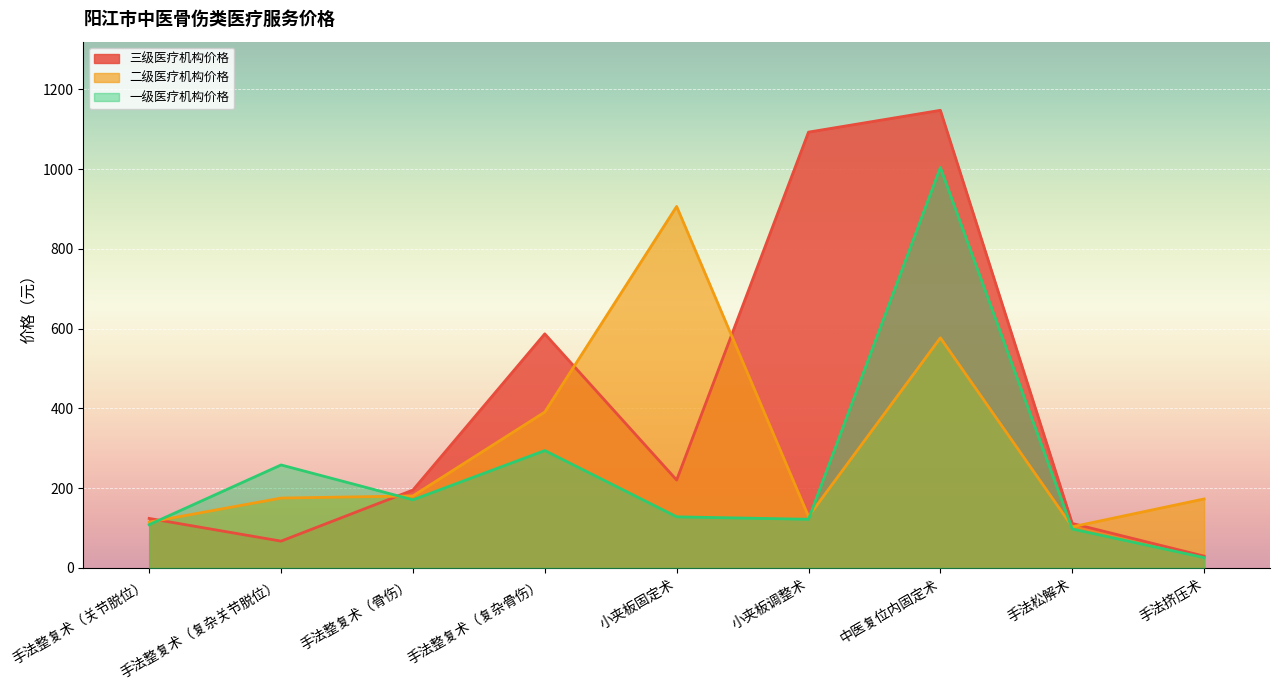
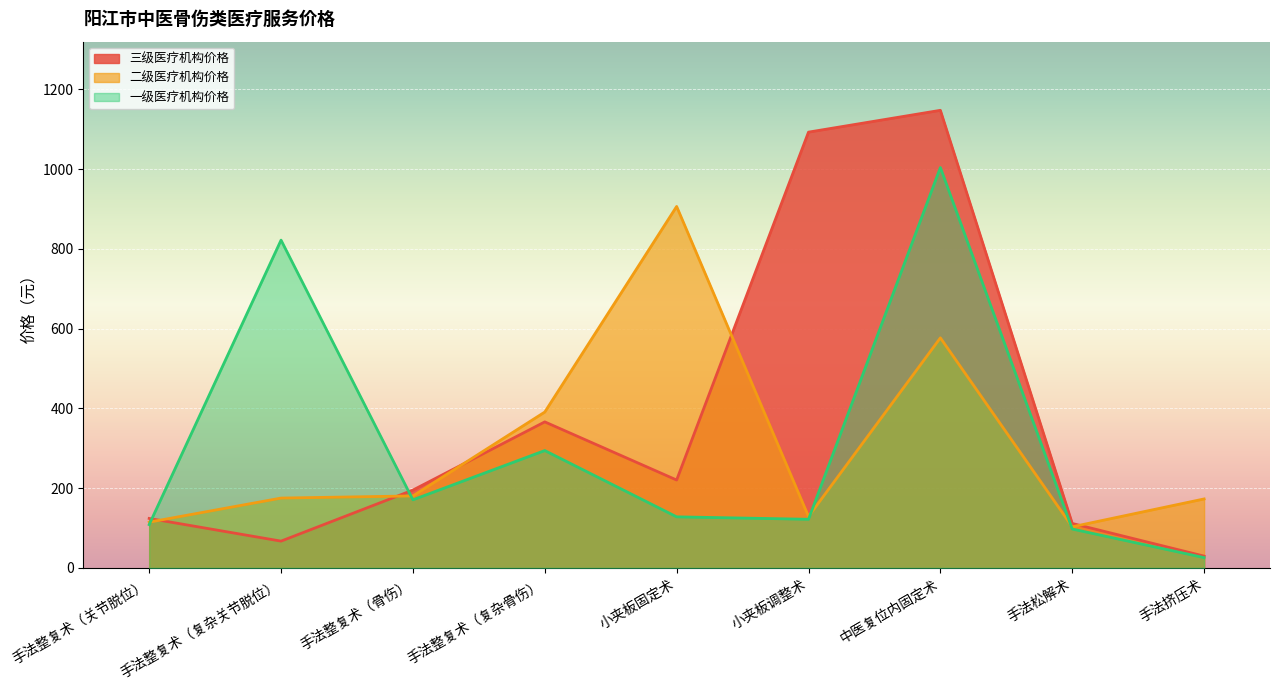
  {
    "三级医疗机构价格": {
      "手法整复术（关节脱位）": 120,
      "手法整复术（复杂关节脱位）": 70,
      "手法整复术（骨伤）": 200,
-     "手法整复术（复杂骨伤）": 590,
+     "手法整复术（复杂骨伤）": 370,
      "小夹板固定术": 220,
      "小夹板调整术": 1090,
      "中医复位内固定术": 1150,
      "手法松解术": 110
    },
    "二级医疗机构价格": {
      "手法整复术（复杂关节脱位）": 180,
      "手法整复术（骨伤）": 180,
      "手法整复术（复杂骨伤）": 390,
      "小夹板固定术": 910,
      "小夹板调整术": 130,
      "中医复位内固定术": 580,
      "手法挤压术": 170
    },
    "一级医疗机构价格": {
-     "手法整复术（复杂关节脱位）": 260,
+     "手法整复术（复杂关节脱位）": 820,
      "手法整复术（骨伤）": 170,
      "手法整复术（复杂骨伤）": 290,
      "小夹板固定术": 130,
      "小夹板调整术": 120,
      "中医复位内固定术": 1000
    }
  }
